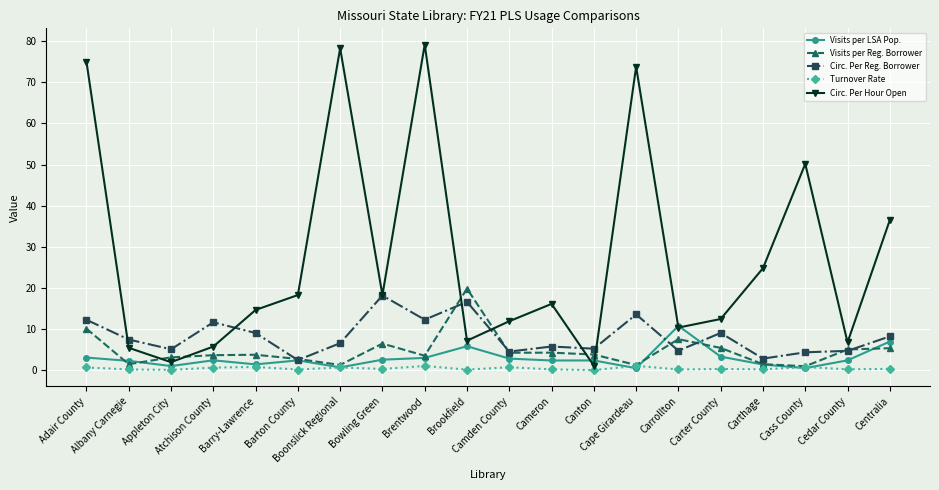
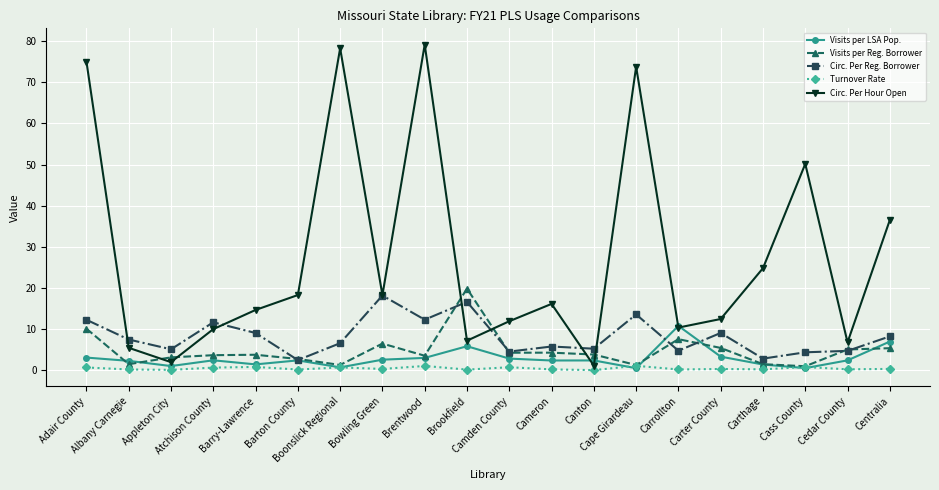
  {
    "Circ. Per Hour Open": {
      "Adair County": 75,
      "Albany Carnegie": 5,
      "Appleton City": 2,
-     "Atchison County": 6,
+     "Atchison County": 10,
      "Barry-Lawrence": 15,
      "Barton County": 18,
      "Boonslick Regional": 78,
      "Brentwood": 79,
      "Brookfield": 7,
      "Camden County": 12,
      "Cameron": 16,
      "Canton": 1,
      "Cape Girardeau": 74,
      "Carter County": 12,
      "Carthage": 25,
      "Cass County": 50,
      "Cedar County": 7,
      "Centralia": 37
    }
  }
